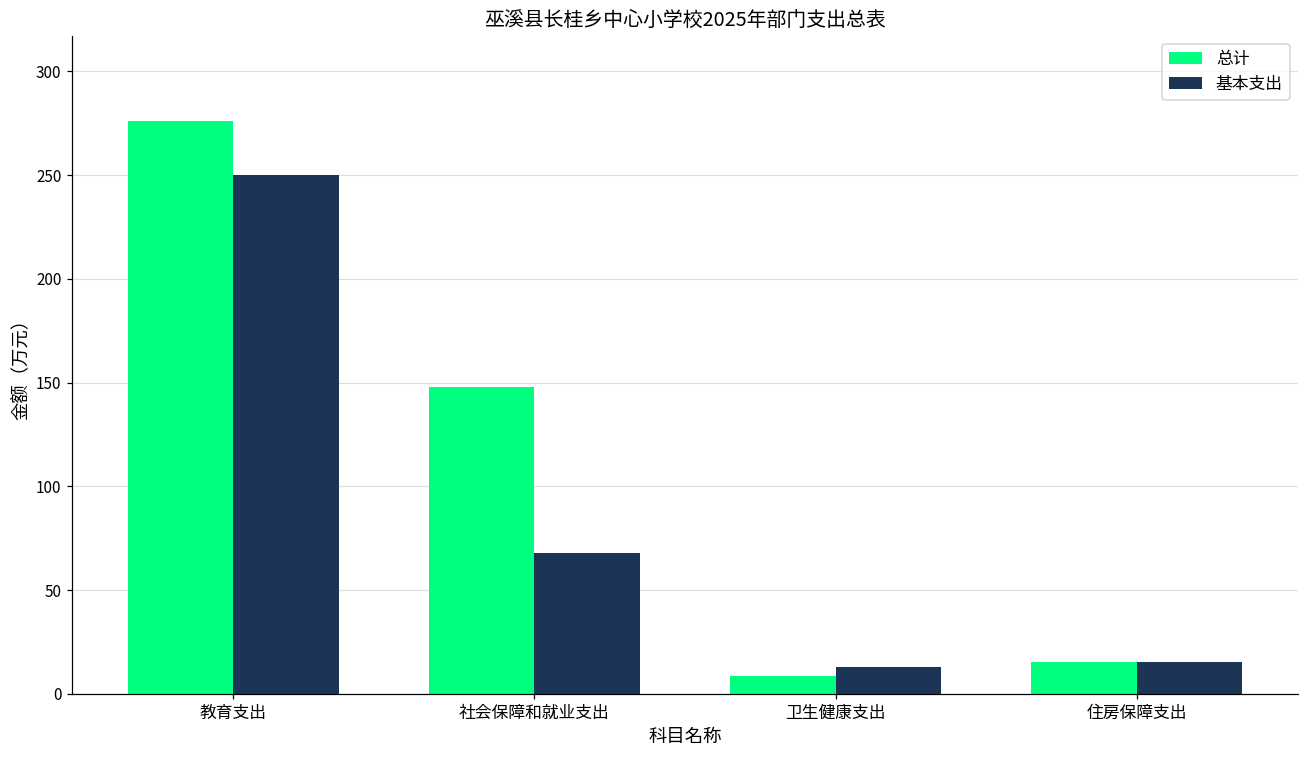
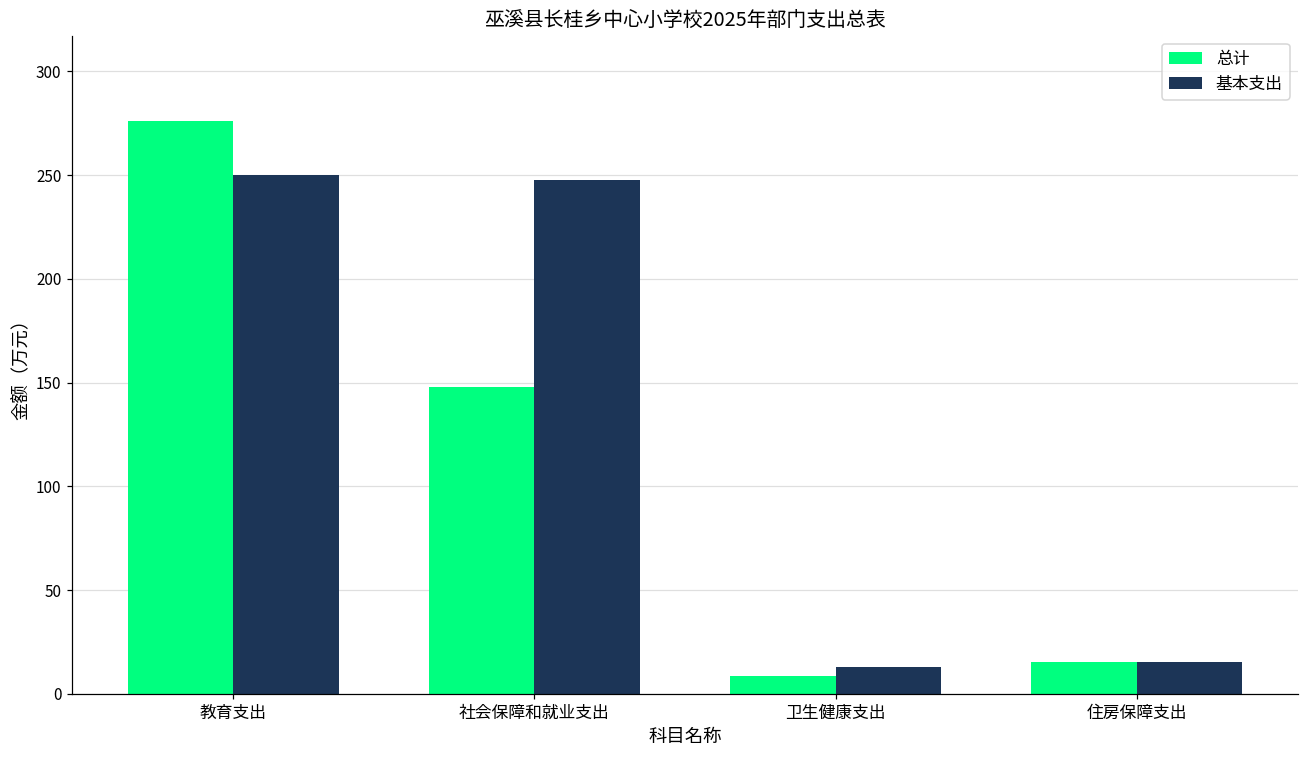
  {
    "总计": {
      "教育支出": 276,
      "社会保障和就业支出": 148,
      "卫生健康支出": 8,
      "住房保障支出": 15
    },
    "基本支出": {
      "教育支出": 250,
-     "社会保障和就业支出": 68,
+     "社会保障和就业支出": 248,
      "卫生健康支出": 13,
      "住房保障支出": 15
    }
  }
